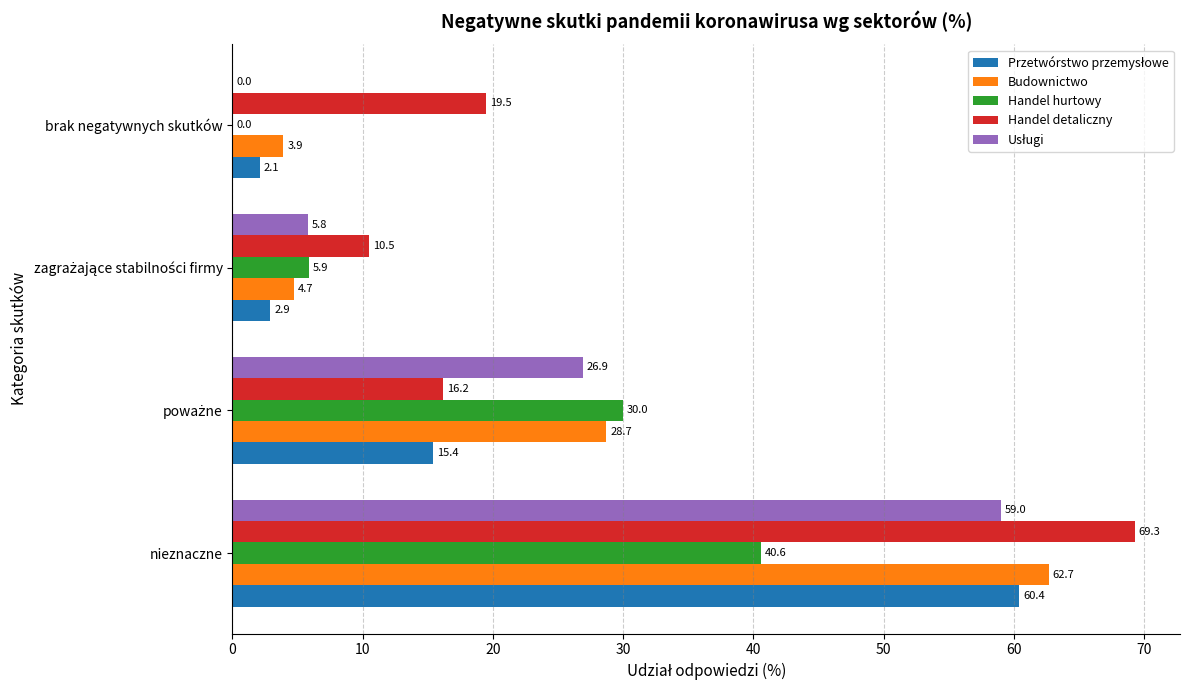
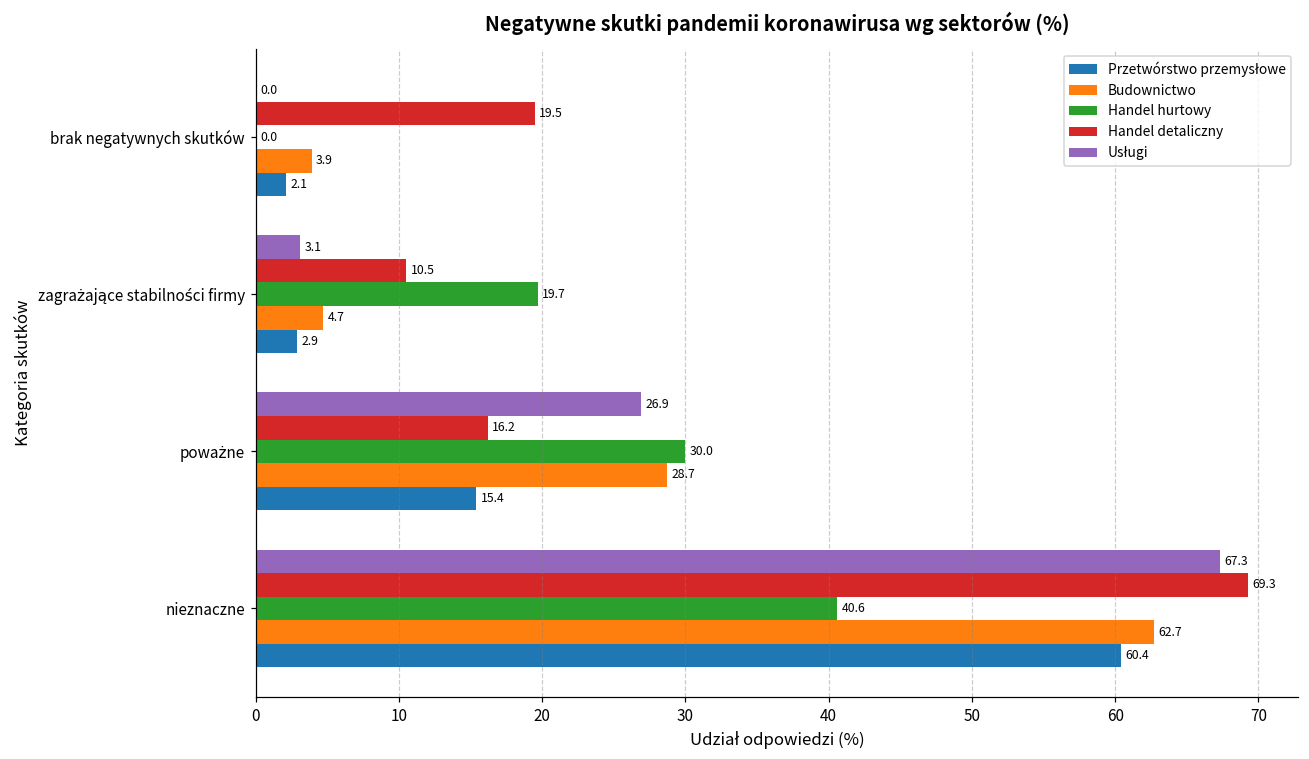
  {
    "Przetwórstwo przemysłowe": {
      "brak negatywnych skutków": 2.1,
      "zagrażające stabilności firmy": 2.9,
      "poważne": 15.4,
      "nieznaczne": 60.4
    },
    "Budownictwo": {
      "brak negatywnych skutków": 3.9,
      "zagrażające stabilności firmy": 4.7,
      "poważne": 28.7,
      "nieznaczne": 62.7
    },
    "Handel hurtowy": {
      "brak negatywnych skutków": 0.0,
-     "zagrażające stabilności firmy": 5.9,
+     "zagrażające stabilności firmy": 19.7,
      "poważne": 30.0,
      "nieznaczne": 40.6
    },
    "Handel detaliczny": {
      "brak negatywnych skutków": 19.5,
      "zagrażające stabilności firmy": 10.5,
      "poważne": 16.2,
      "nieznaczne": 69.3
    },
    "Usługi": {
      "brak negatywnych skutków": 0.0,
-     "zagrażające stabilności firmy": 5.8,
+     "zagrażające stabilności firmy": 3.1,
      "poważne": 26.9,
-     "nieznaczne": 59.0
+     "nieznaczne": 67.3
    }
  }
